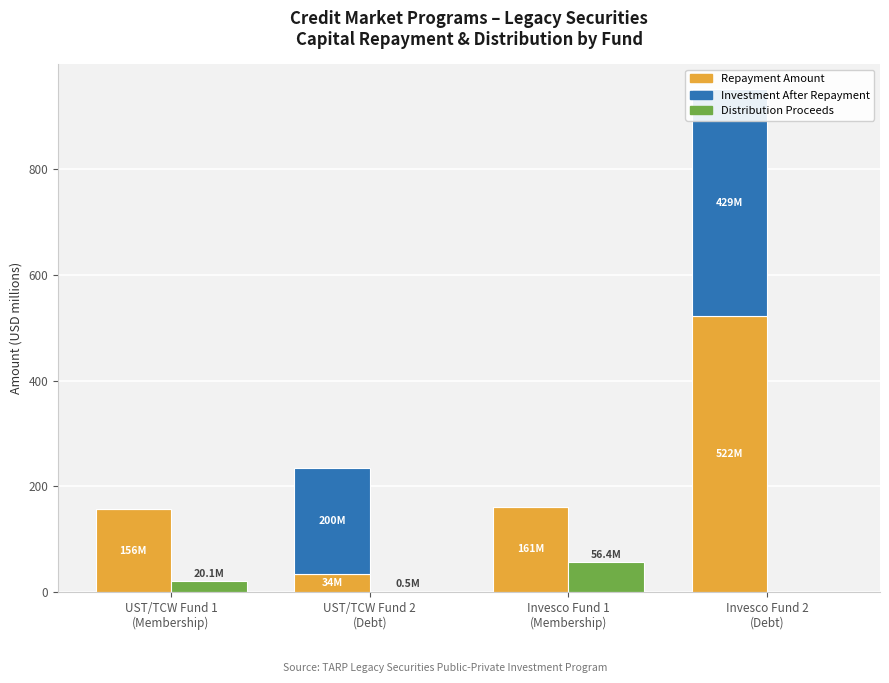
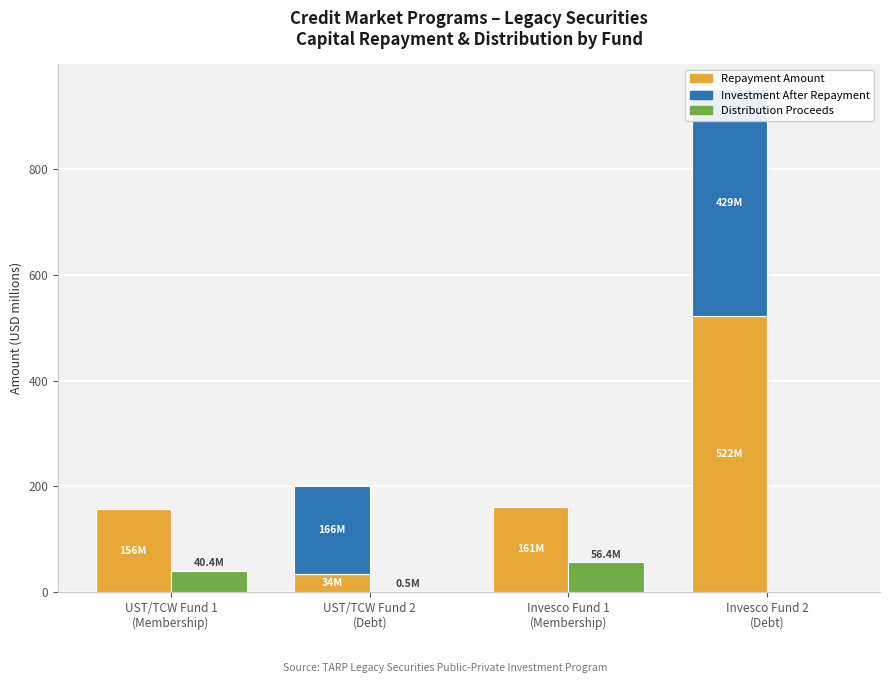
  {
    "Repayment Amount": {
      "UST/TCW Fund 1 (Membership)": "156M",
      "UST/TCW Fund 2 (Debt)": "34M",
      "Invesco Fund 1 (Membership)": "161M",
      "Invesco Fund 2 (Debt)": "522M"
    },
    "Investment After Repayment": {
-     "UST/TCW Fund 2 (Debt)": "200M"
+     "UST/TCW Fund 2 (Debt)": "166M"
    },
    "Distribution Proceeds": {
-     "UST/TCW Fund 1 (Membership)": "20.1M",
+     "UST/TCW Fund 1 (Membership)": "40.4M",
      "UST/TCW Fund 2 (Debt)": "0.5M",
      "Invesco Fund 1 (Membership)": "56.4M"
    }
  }
